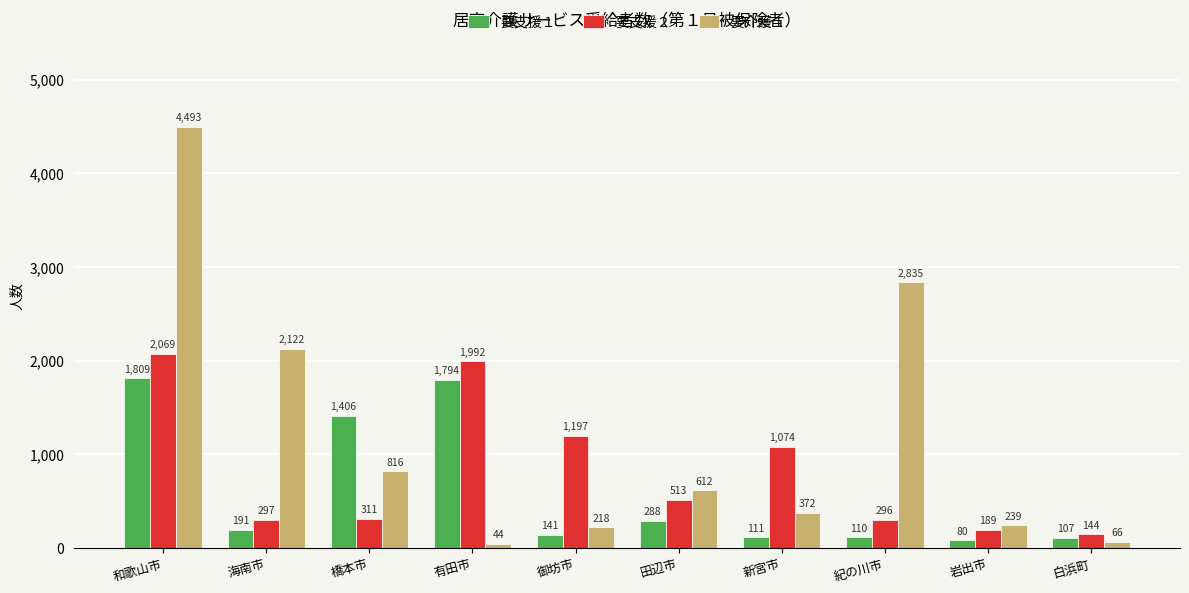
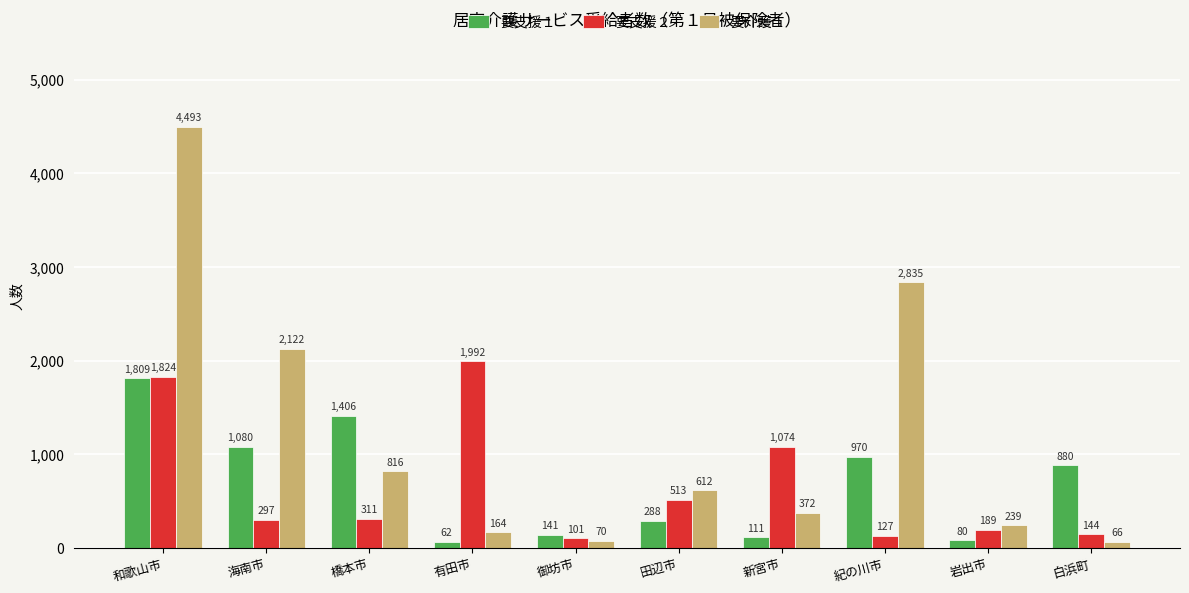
  {
    "要支援１": {
      "和歌山市": "1,809",
-     "海南市": "191",
+     "海南市": "1,080",
      "橋本市": "1,406",
-     "有田市": "1,794",
+     "有田市": "62",
      "御坊市": "141",
      "田辺市": "288",
      "新宮市": "111",
-     "紀の川市": "110",
+     "紀の川市": "970",
      "岩出市": "80",
-     "白浜町": "107"
+     "白浜町": "880"
    },
    "要支援２": {
-     "和歌山市": "2,069",
+     "和歌山市": "1,824",
      "海南市": "297",
      "橋本市": "311",
      "有田市": "1,992",
-     "御坊市": "1,197",
+     "御坊市": "101",
      "田辺市": "513",
      "新宮市": "1,074",
-     "紀の川市": "296",
+     "紀の川市": "127",
      "岩出市": "189",
      "白浜町": "144"
    },
    "要介護１": {
      "和歌山市": "4,493",
      "海南市": "2,122",
      "橋本市": "816",
-     "有田市": "44",
-     "御坊市": "218",
+     "有田市": "164",
+     "御坊市": "70",
      "田辺市": "612",
      "新宮市": "372",
      "紀の川市": "2,835",
      "岩出市": "239",
      "白浜町": "66"
    }
  }
